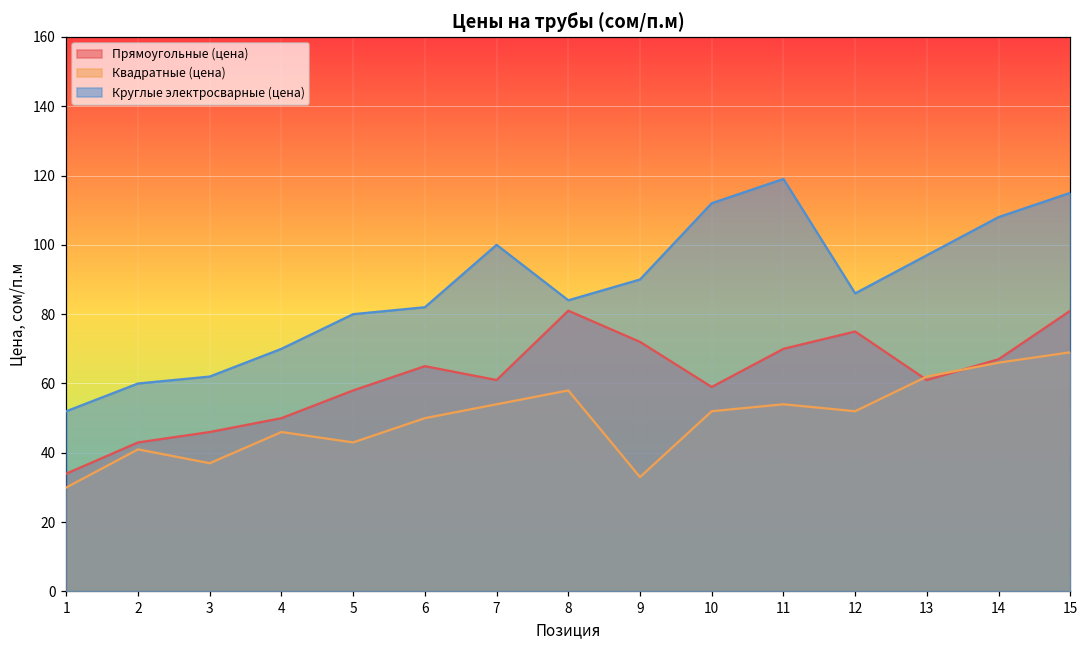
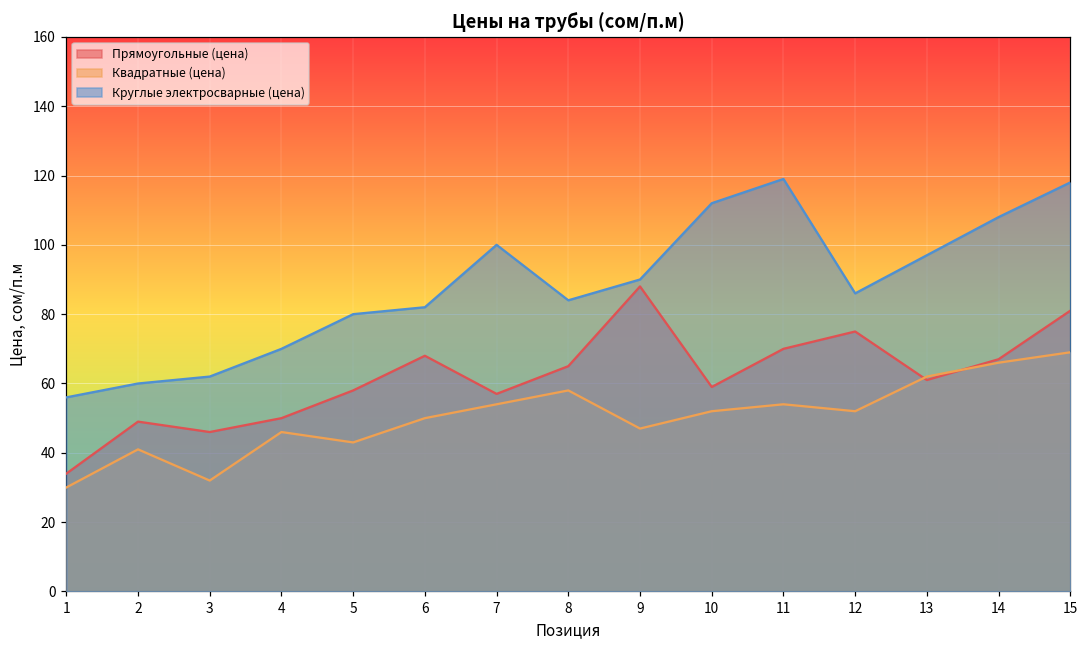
  {
    "Прямоугольные (цена)": {
      "1": 34,
-     "2": 43,
+     "2": 49,
      "3": 46,
      "4": 50,
      "5": 58,
-     "6": 65,
-     "7": 61,
-     "8": 81,
-     "9": 72,
+     "6": 68,
+     "7": 57,
+     "8": 65,
+     "9": 88,
      "10": 59,
      "11": 70,
      "12": 75,
      "13": 61,
      "14": 67,
      "15": 81
    },
    "Квадратные (цена)": {
      "1": 30,
      "2": 41,
-     "3": 37,
+     "3": 32,
      "4": 46,
      "5": 43,
      "6": 50,
      "7": 54,
      "8": 58,
-     "9": 33,
+     "9": 47,
      "10": 52,
      "11": 54,
      "12": 52,
      "13": 62,
      "14": 66,
      "15": 69
    },
    "Круглые электросварные (цена)": {
-     "1": 52,
+     "1": 56,
      "2": 60,
      "3": 62,
      "4": 70,
      "5": 80,
      "6": 82,
      "7": 100,
      "8": 84,
      "9": 90,
      "10": 112,
      "11": 119,
      "12": 86,
      "13": 97,
      "14": 108,
-     "15": 115
+     "15": 118
    }
  }
